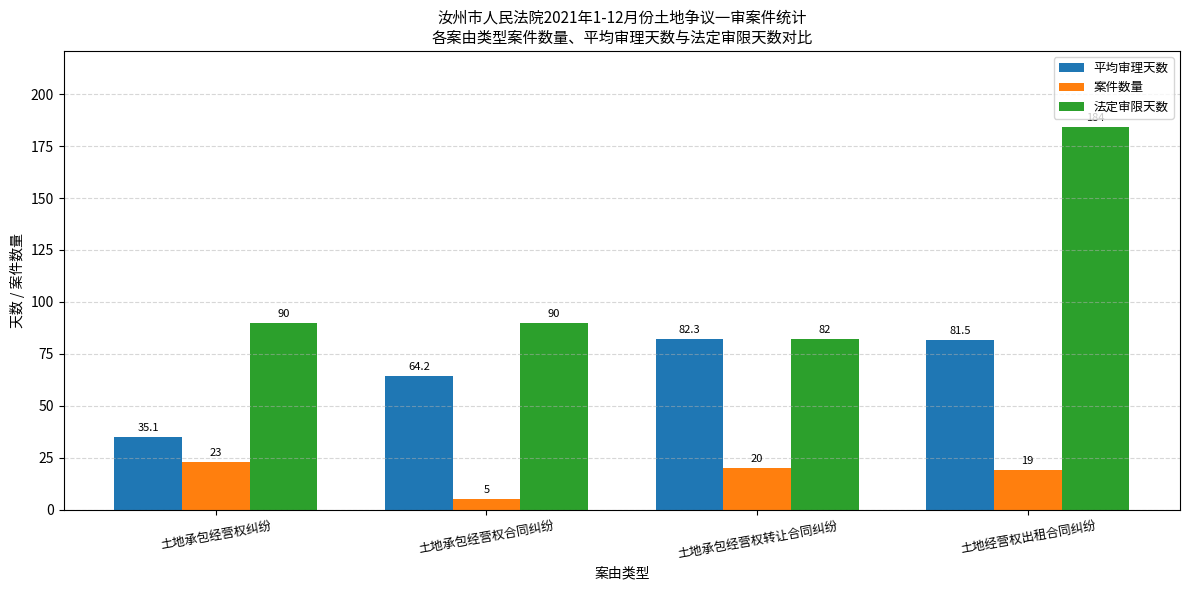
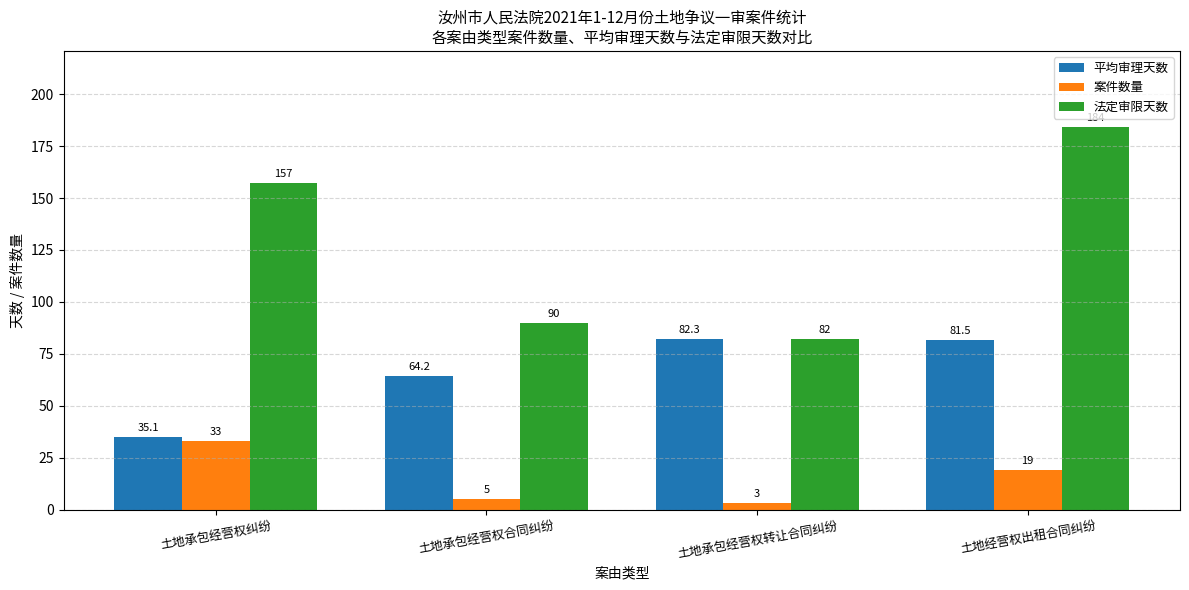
  {
    "平均审理天数": {
      "土地承包经营权纠纷": 35.1,
      "土地承包经营权合同纠纷": 64.2,
      "土地承包经营权转让合同纠纷": 82.3,
      "土地经营权出租合同纠纷": 81.5
    },
    "案件数量": {
-     "土地承包经营权纠纷": 23,
+     "土地承包经营权纠纷": 33,
      "土地承包经营权合同纠纷": 5,
-     "土地承包经营权转让合同纠纷": 20,
+     "土地承包经营权转让合同纠纷": 3,
      "土地经营权出租合同纠纷": 19
    },
    "法定审限天数": {
-     "土地承包经营权纠纷": 90,
+     "土地承包经营权纠纷": 157,
      "土地承包经营权合同纠纷": 90,
      "土地承包经营权转让合同纠纷": 82
    }
  }
